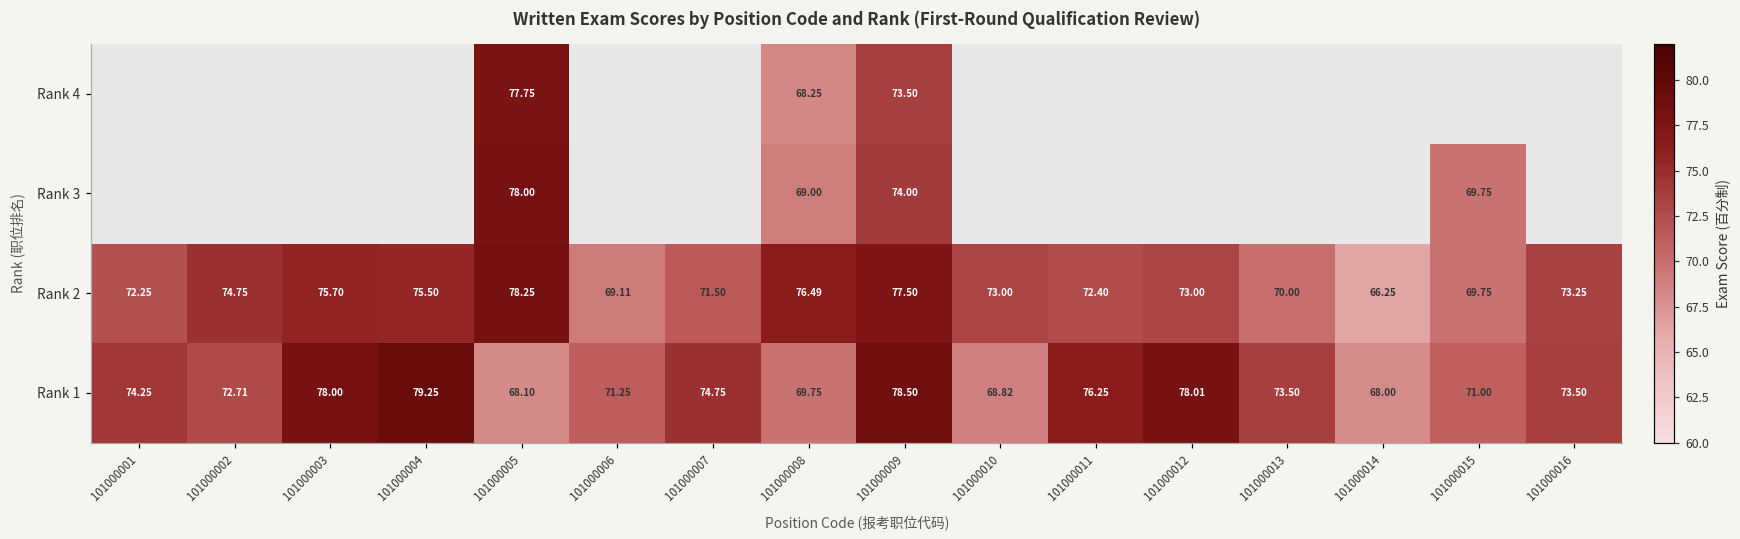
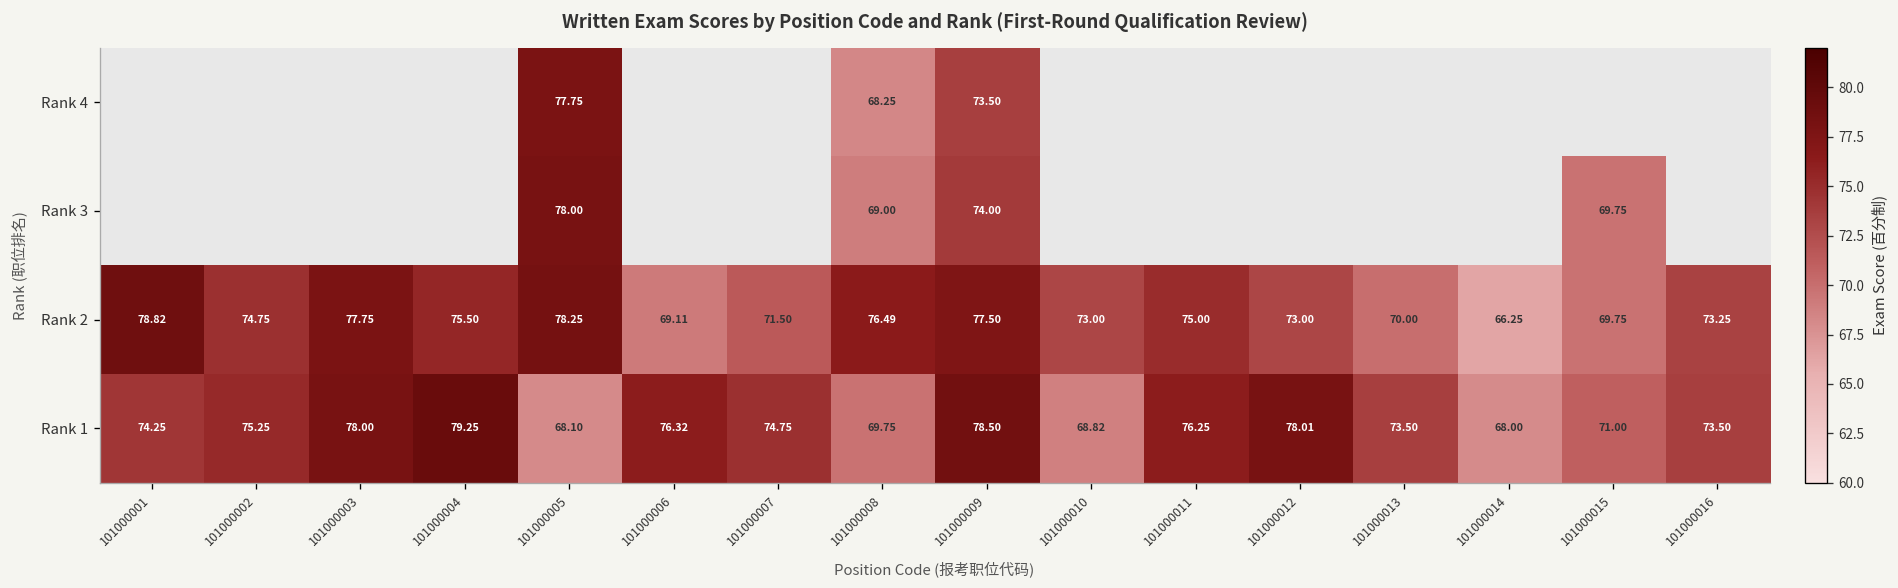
  {
    "Rank 4": {
      "101000005": 77.75,
      "101000008": 68.25,
      "101000009": 73.50
    },
    "Rank 3": {
      "101000005": 78.00,
      "101000008": 69.00,
      "101000009": 74.00,
      "101000015": 69.75
    },
    "Rank 2": {
-     "101000001": 72.25,
+     "101000001": 78.82,
      "101000002": 74.75,
-     "101000003": 75.70,
+     "101000003": 77.75,
      "101000004": 75.50,
      "101000005": 78.25,
      "101000006": 69.11,
      "101000007": 71.50,
      "101000008": 76.49,
      "101000009": 77.50,
      "101000010": 73.00,
-     "101000011": 72.40,
+     "101000011": 75.00,
      "101000012": 73.00,
      "101000013": 70.00,
      "101000014": 66.25,
      "101000015": 69.75,
      "101000016": 73.25
    },
    "Rank 1": {
      "101000001": 74.25,
-     "101000002": 72.71,
+     "101000002": 75.25,
      "101000003": 78.00,
      "101000004": 79.25,
      "101000005": 68.10,
-     "101000006": 71.25,
+     "101000006": 76.32,
      "101000007": 74.75,
      "101000008": 69.75,
      "101000009": 78.50,
      "101000010": 68.82,
      "101000011": 76.25,
      "101000012": 78.01,
      "101000013": 73.50,
      "101000014": 68.00,
      "101000015": 71.00,
      "101000016": 73.50
    }
  }
